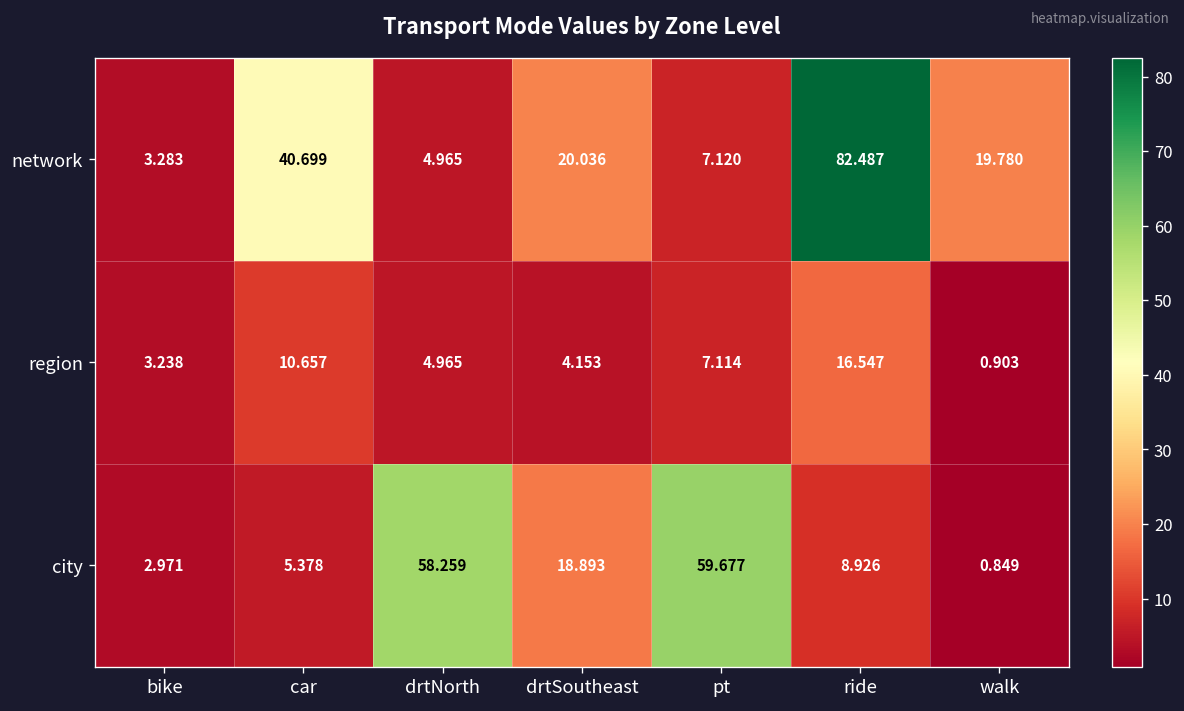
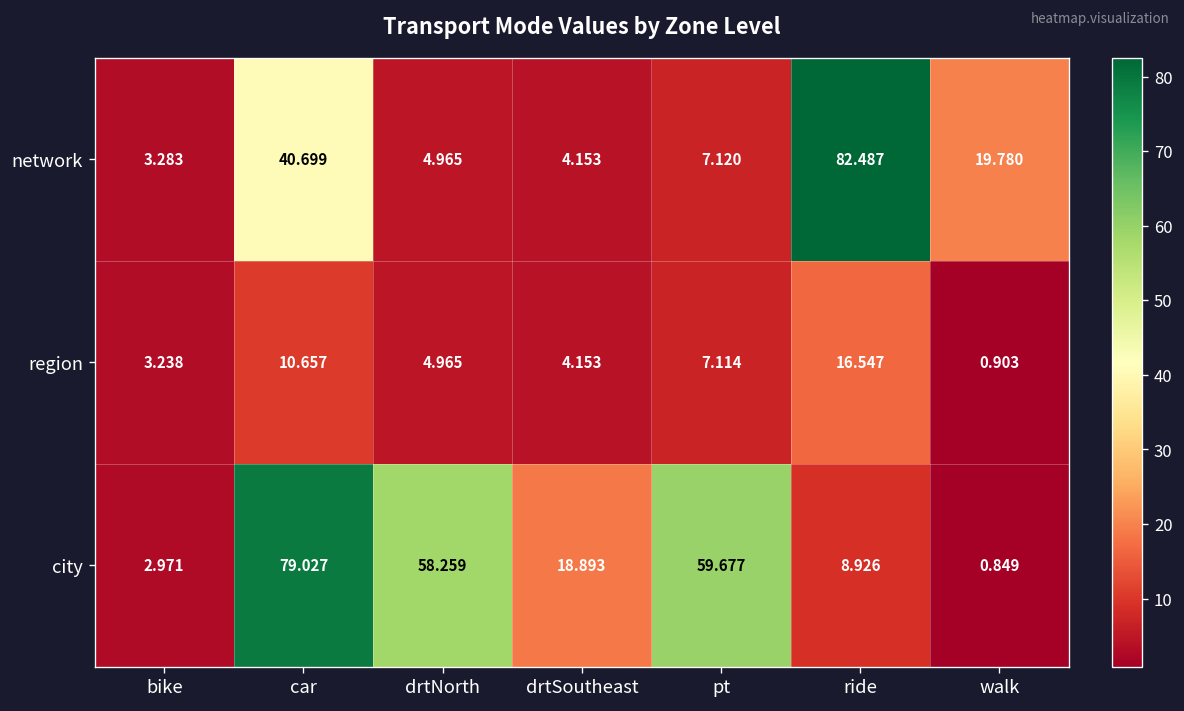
  {
    "network": {
      "bike": 3.283,
      "car": 40.699,
      "drtNorth": 4.965,
-     "drtSoutheast": 20.036,
+     "drtSoutheast": 4.153,
      "pt": 7.120,
      "ride": 82.487,
      "walk": 19.780
    },
    "region": {
      "bike": 3.238,
      "car": 10.657,
      "drtNorth": 4.965,
      "drtSoutheast": 4.153,
      "pt": 7.114,
      "ride": 16.547,
      "walk": 0.903
    },
    "city": {
      "bike": 2.971,
-     "car": 5.378,
+     "car": 79.027,
      "drtNorth": 58.259,
      "drtSoutheast": 18.893,
      "pt": 59.677,
      "ride": 8.926,
      "walk": 0.849
    }
  }
